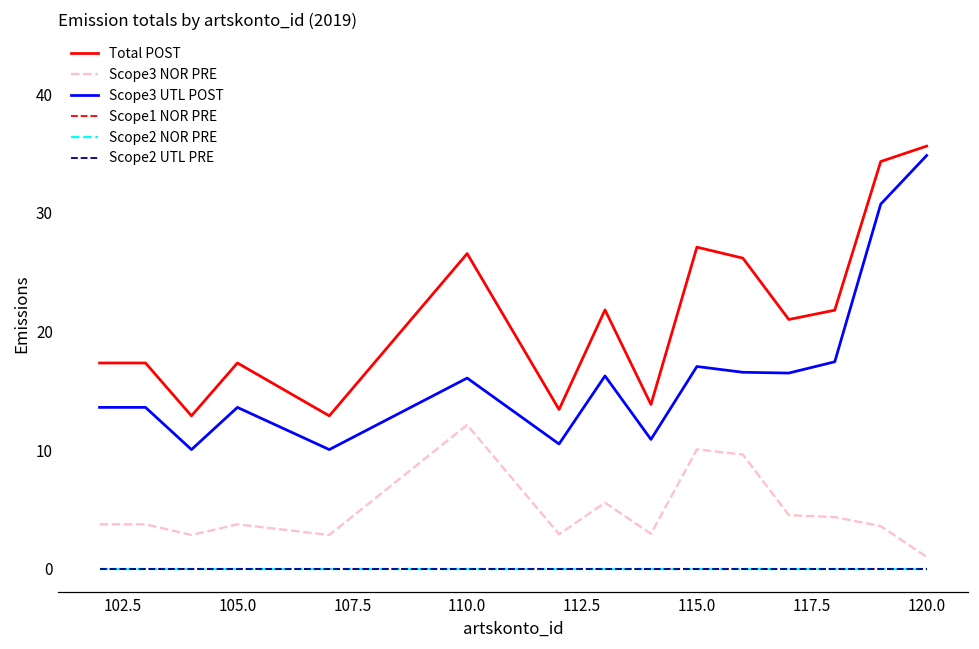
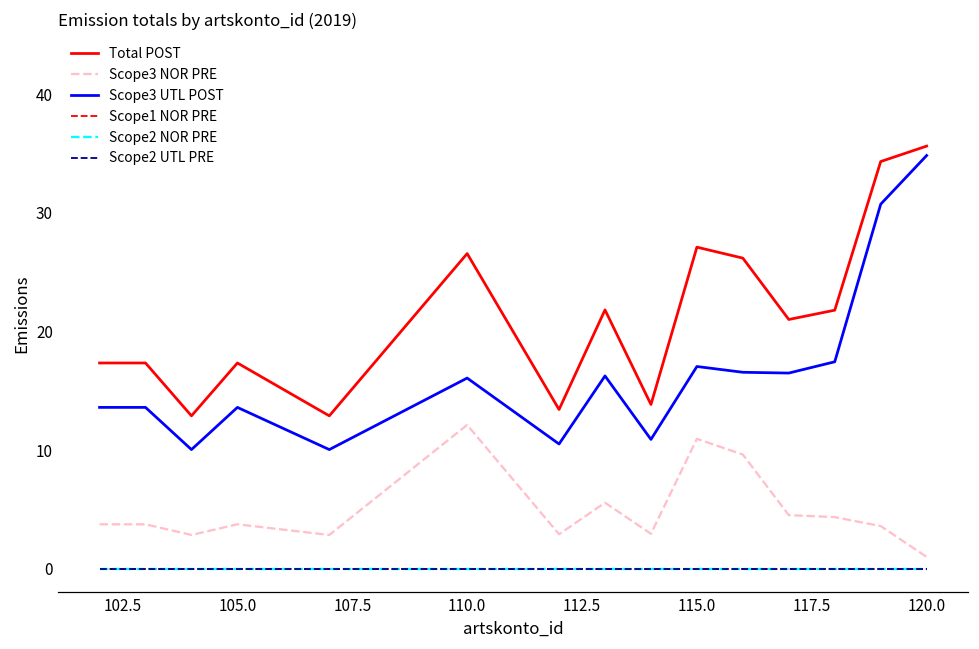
  {
    "Total POST": {
      "105.0": 17.3,
      "110.0": 26.6,
      "115.0": 27.1,
      "120.0": 35.6
    },
    "Scope3 NOR PRE": {
      "105.0": 3.7,
      "110.0": 12.1,
-     "115.0": 10.1,
+     "115.0": 10.9,
      "120.0": 1.0
    },
    "Scope3 UTL POST": {
      "105.0": 13.6,
      "110.0": 16.1,
      "115.0": 17.0,
      "120.0": 34.8
    },
    "Scope2 UTL PRE": {
      "105.0": 0.0,
      "110.0": 0.0,
      "115.0": 0.0,
      "120.0": 0.0
    }
  }
